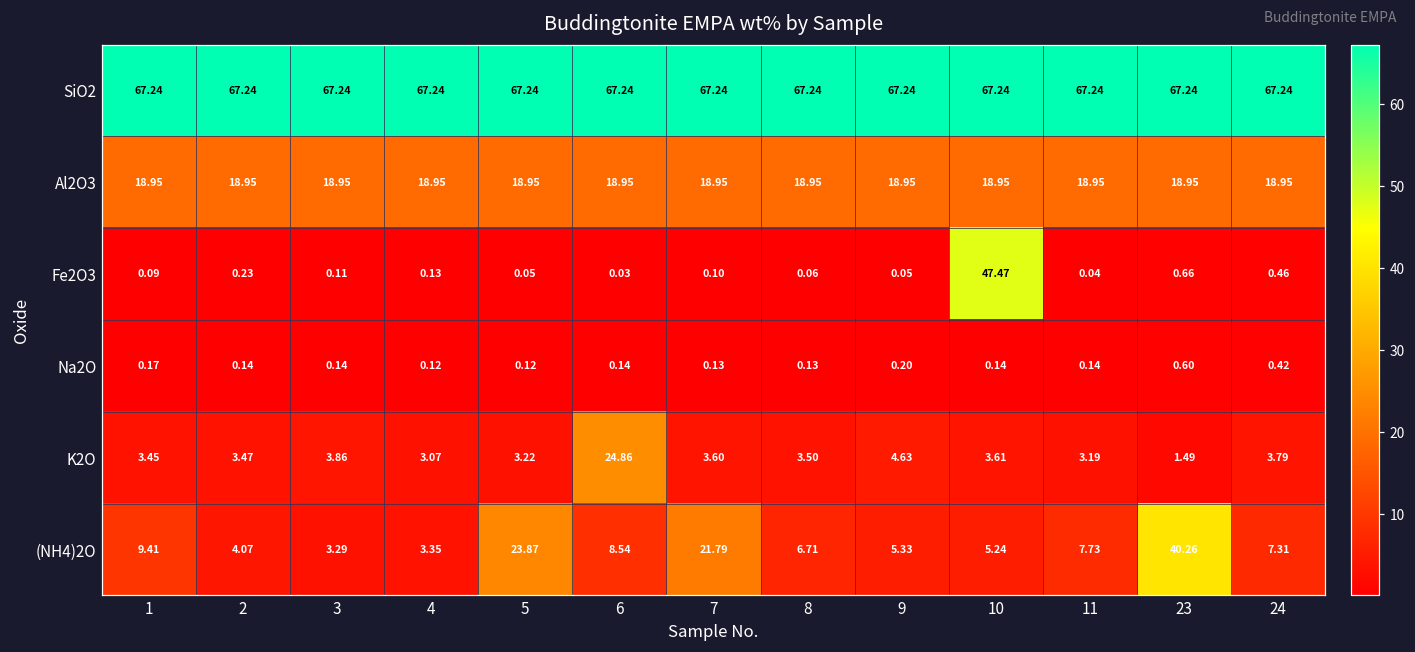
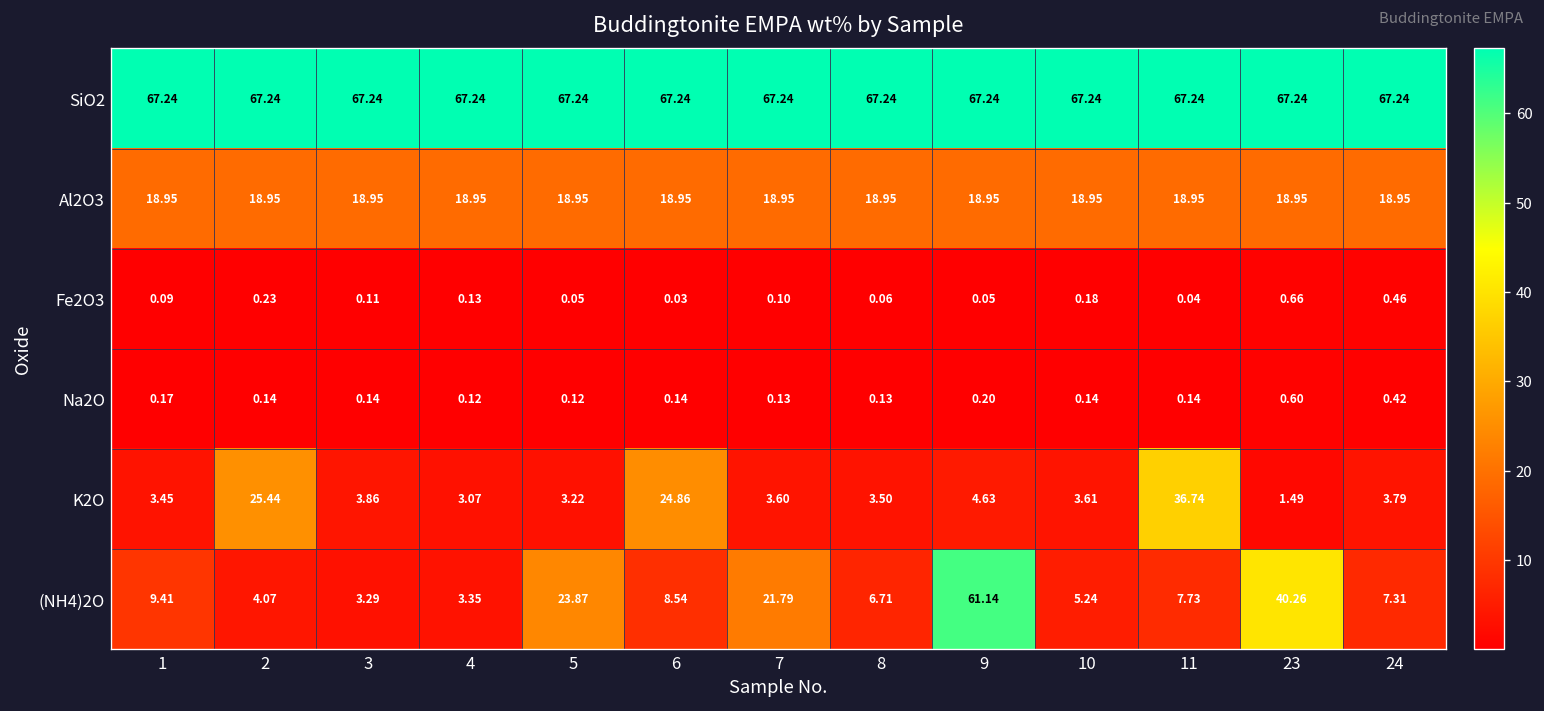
  {
    "SiO2": {
      "1": 67.24,
      "2": 67.24,
      "3": 67.24,
      "4": 67.24,
      "5": 67.24,
      "6": 67.24,
      "7": 67.24,
      "8": 67.24,
      "9": 67.24,
      "10": 67.24,
      "11": 67.24,
      "23": 67.24,
      "24": 67.24
    },
    "Al2O3": {
      "1": 18.95,
      "2": 18.95,
      "3": 18.95,
      "4": 18.95,
      "5": 18.95,
      "6": 18.95,
      "7": 18.95,
      "8": 18.95,
      "9": 18.95,
      "10": 18.95,
      "11": 18.95,
      "23": 18.95,
      "24": 18.95
    },
    "Fe2O3": {
      "1": 0.09,
      "2": 0.23,
      "3": 0.11,
      "4": 0.13,
      "5": 0.05,
      "6": 0.03,
      "7": 0.10,
      "8": 0.06,
      "9": 0.05,
-     "10": 47.47,
+     "10": 0.18,
      "11": 0.04,
      "23": 0.66,
      "24": 0.46
    },
    "Na2O": {
      "1": 0.17,
      "2": 0.14,
      "3": 0.14,
      "4": 0.12,
      "5": 0.12,
      "6": 0.14,
      "7": 0.13,
      "8": 0.13,
      "9": 0.20,
      "10": 0.14,
      "11": 0.14,
      "23": 0.60,
      "24": 0.42
    },
    "K2O": {
      "1": 3.45,
-     "2": 3.47,
+     "2": 25.44,
      "3": 3.86,
      "4": 3.07,
      "5": 3.22,
      "6": 24.86,
      "7": 3.60,
      "8": 3.50,
      "9": 4.63,
      "10": 3.61,
-     "11": 3.19,
+     "11": 36.74,
      "23": 1.49,
      "24": 3.79
    },
    "(NH4)2O": {
      "1": 9.41,
      "2": 4.07,
      "3": 3.29,
      "4": 3.35,
      "5": 23.87,
      "6": 8.54,
      "7": 21.79,
      "8": 6.71,
-     "9": 5.33,
+     "9": 61.14,
      "10": 5.24,
      "11": 7.73,
      "23": 40.26,
      "24": 7.31
    }
  }
